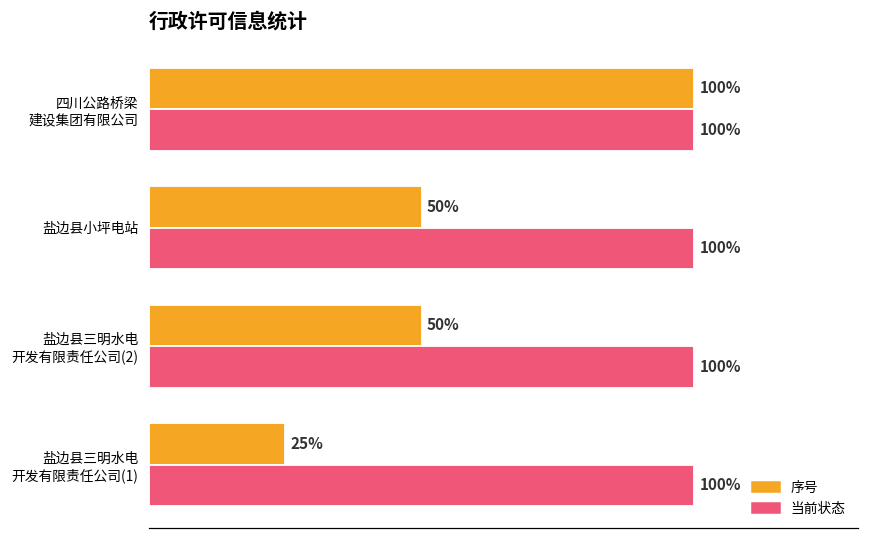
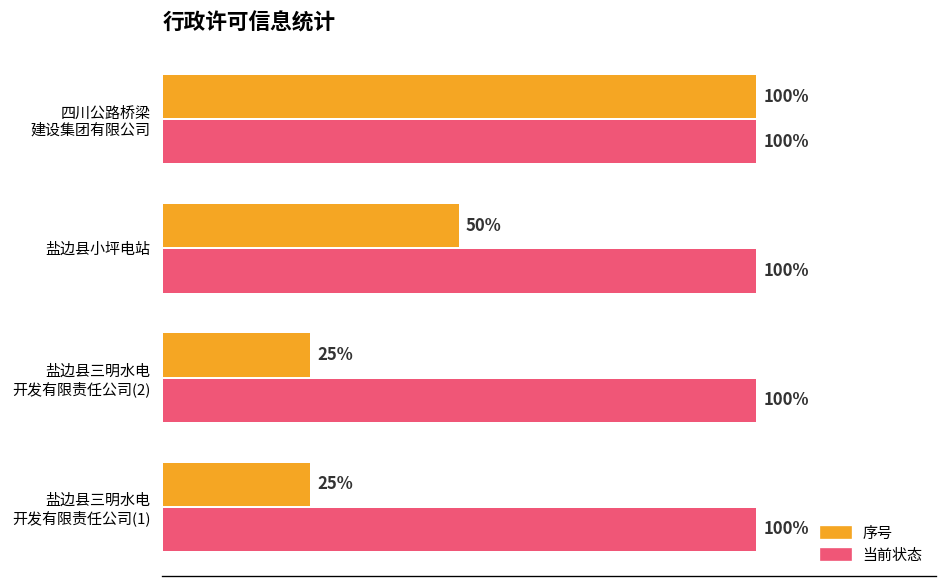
  {
    "序号": {
      "四川公路桥梁 建设集团有限公司": "100%",
      "盐边县小坪电站": "50%",
-     "盐边县三明水电 开发有限责任公司(2)": "50%",
+     "盐边县三明水电 开发有限责任公司(2)": "25%",
      "盐边县三明水电 开发有限责任公司(1)": "25%"
    },
    "当前状态": {
      "四川公路桥梁 建设集团有限公司": "100%",
      "盐边县小坪电站": "100%",
      "盐边县三明水电 开发有限责任公司(2)": "100%",
      "盐边县三明水电 开发有限责任公司(1)": "100%"
    }
  }
